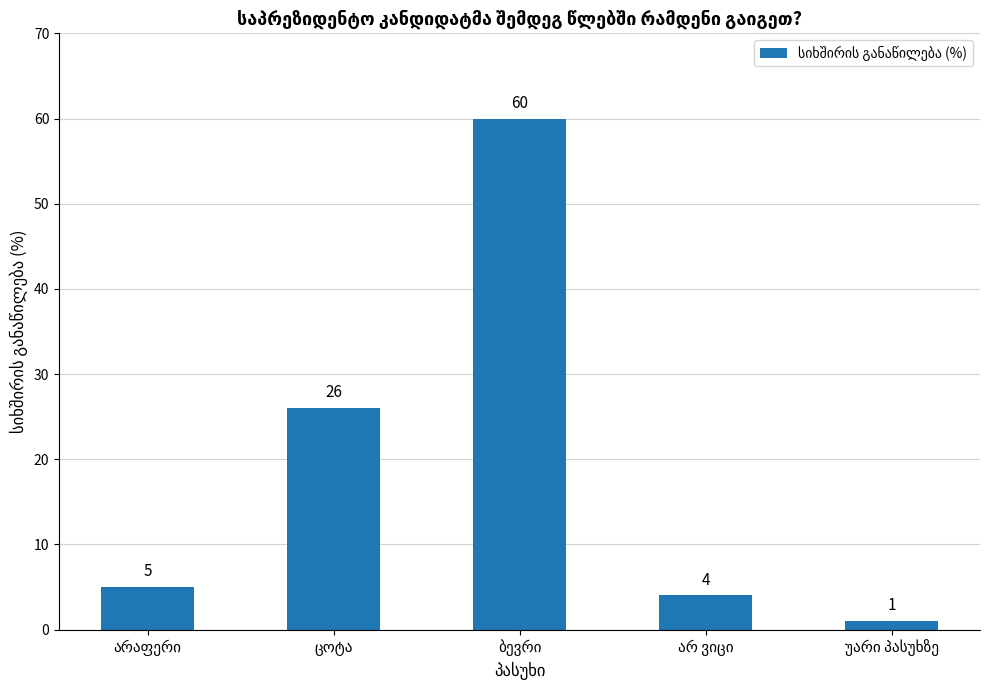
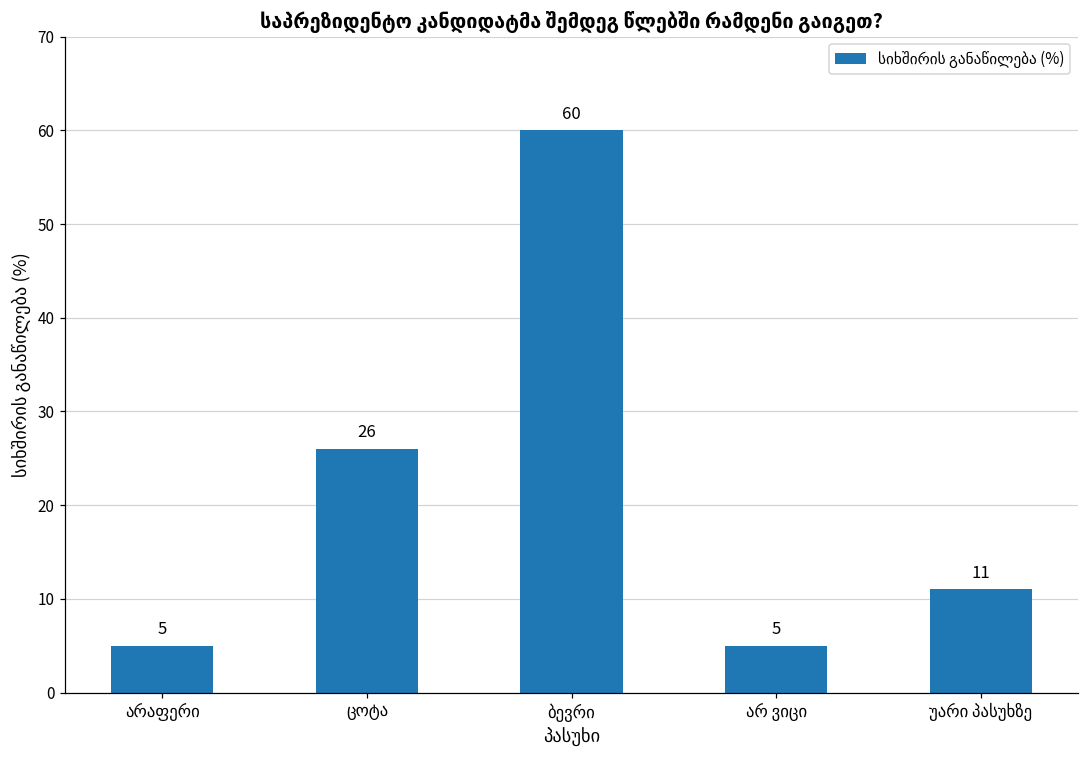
  {
    "არაფერი": 5,
    "ცოტა": 26,
    "ბევრი": 60,
-   "არ ვიცი": 4,
-   "უარი პასუხზე": 1
+   "არ ვიცი": 5,
+   "უარი პასუხზე": 11
  }
